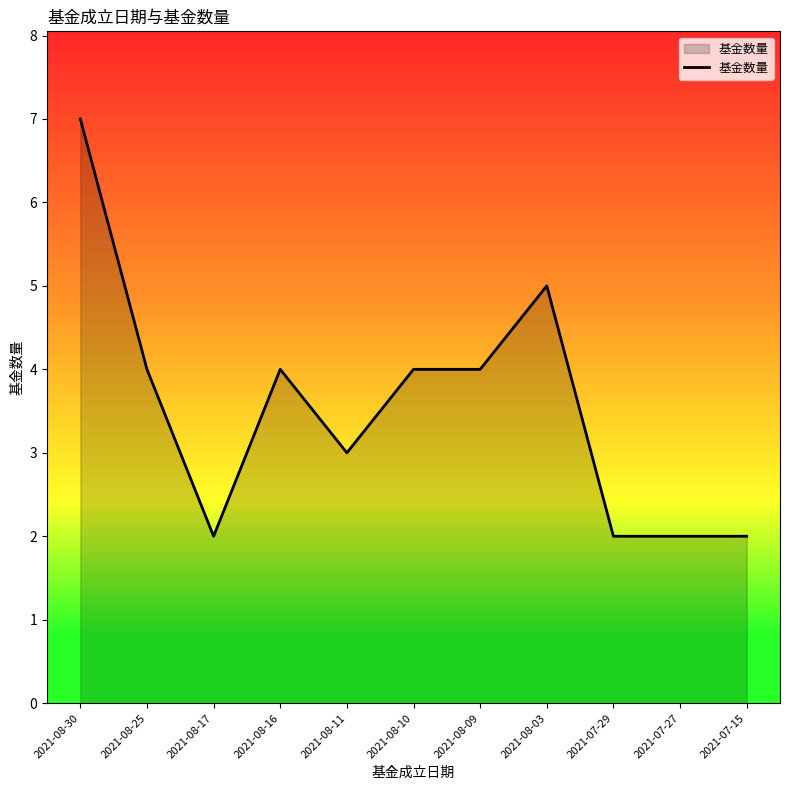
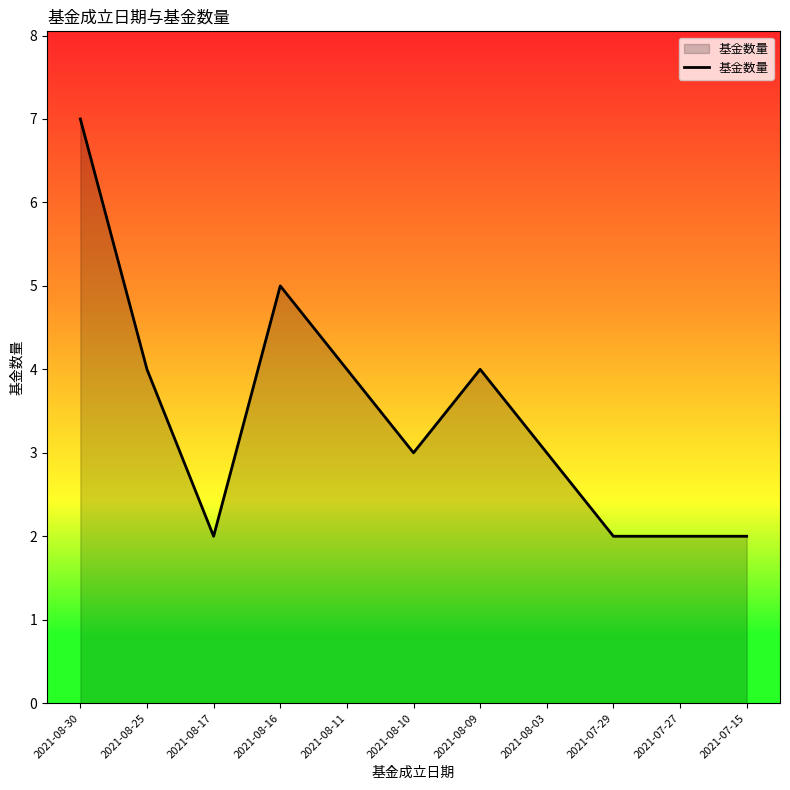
  {
    "2021-08-30": 7,
    "2021-08-25": 4,
    "2021-08-17": 2,
-   "2021-08-16": 4,
-   "2021-08-11": 3,
-   "2021-08-10": 4,
+   "2021-08-16": 5,
+   "2021-08-11": 4,
+   "2021-08-10": 3,
    "2021-08-09": 4,
-   "2021-08-03": 5,
+   "2021-08-03": 3,
    "2021-07-29": 2,
    "2021-07-27": 2,
    "2021-07-15": 2
  }
